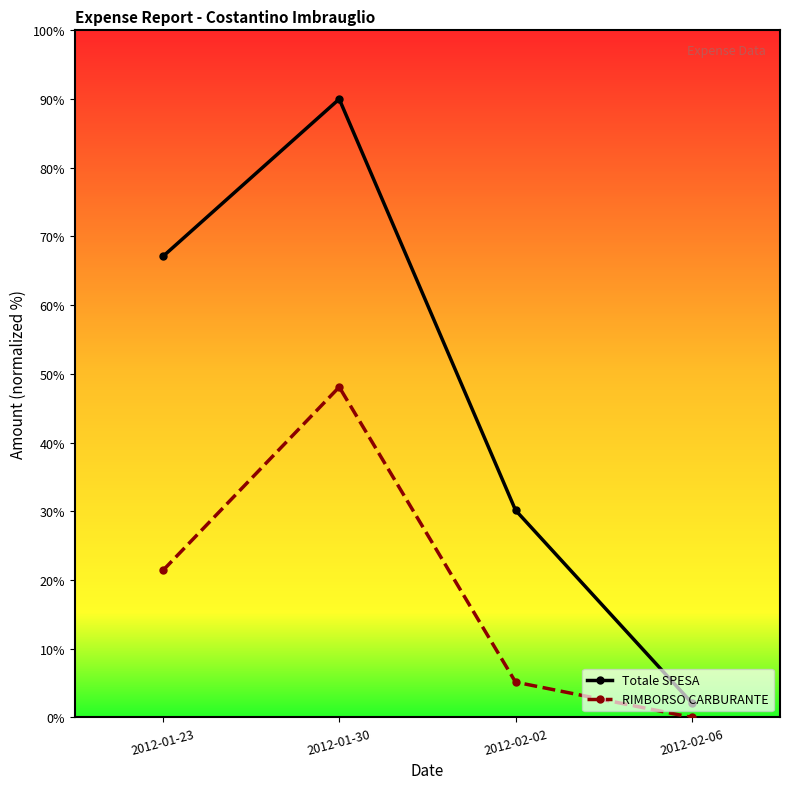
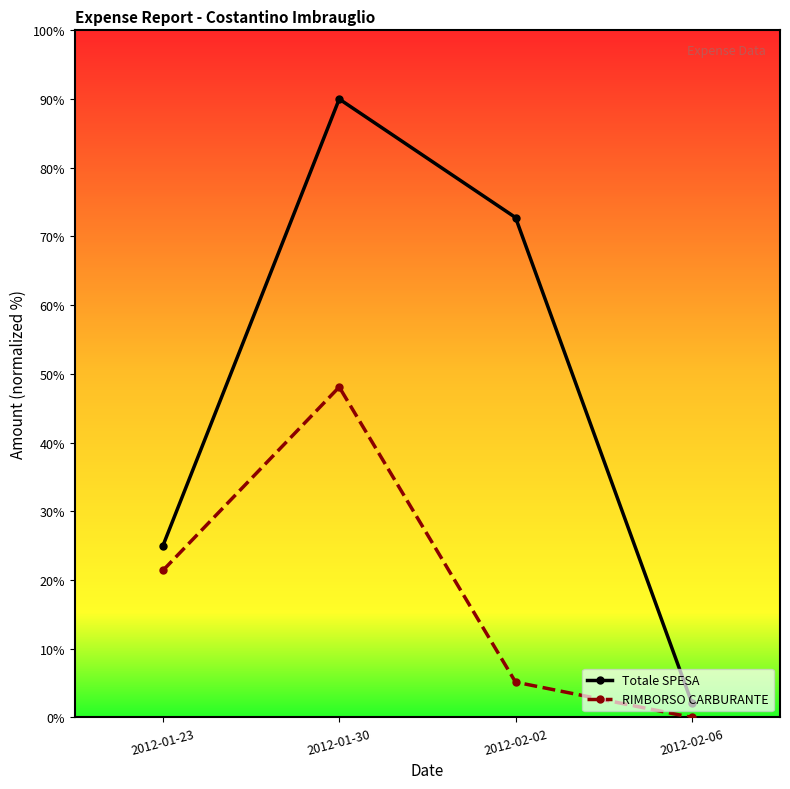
  {
    "Totale SPESA": {
-     "2012-01-23": "67%",
+     "2012-01-23": "25%",
      "2012-01-30": "90%",
-     "2012-02-02": "30%"
+     "2012-02-02": "73%"
    },
    "RIMBORSO CARBURANTE": {
      "2012-01-23": "21%",
      "2012-01-30": "48%",
      "2012-02-02": "5%",
      "2012-02-06": "0%"
    }
  }
